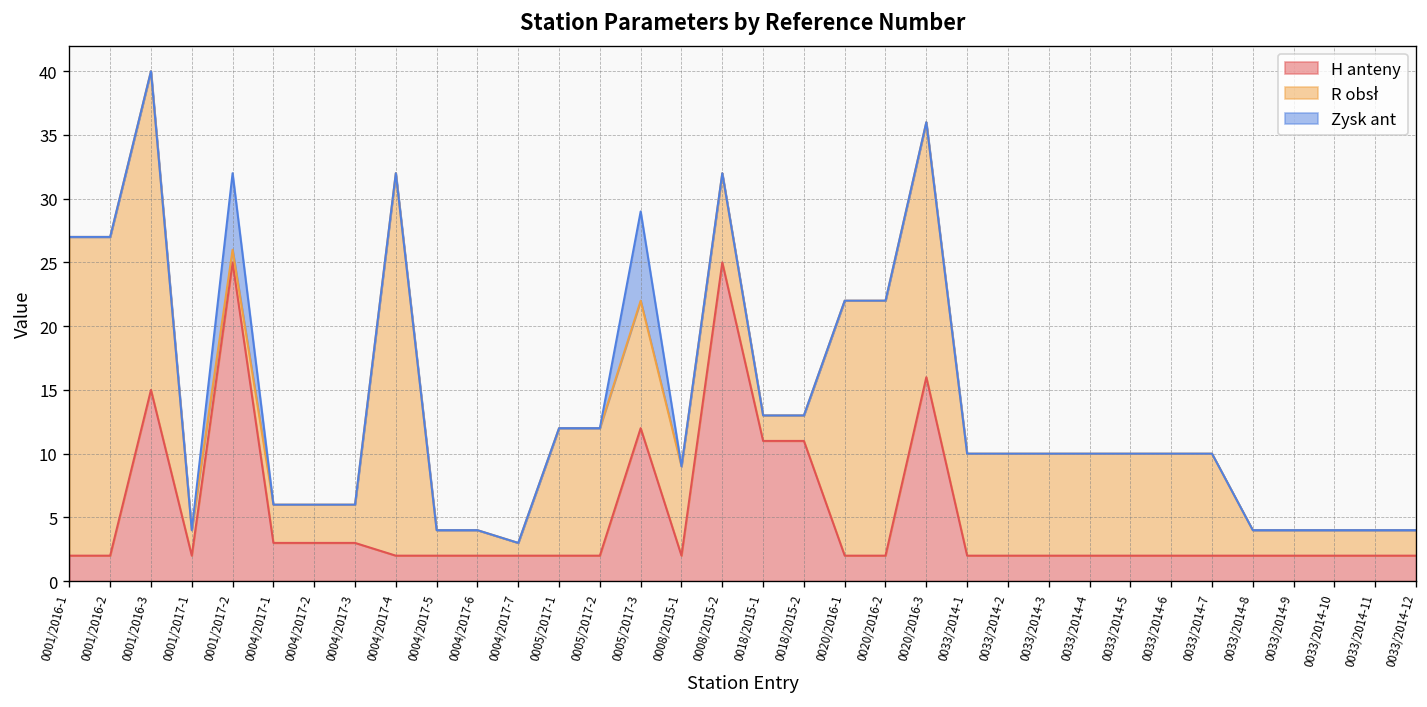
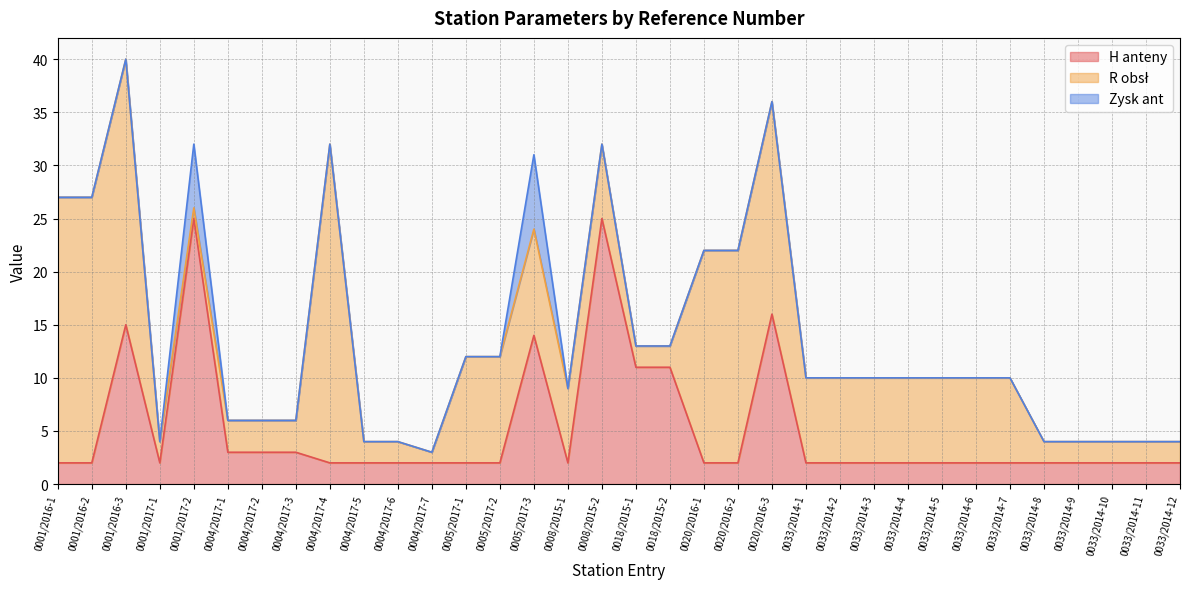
  {
    "H anteny": {
      "0001/2016-1": 2,
      "0001/2016-2": 2,
      "0001/2016-3": 15,
      "0001/2017-1": 2,
      "0001/2017-2": 25,
      "0004/2017-1": 3,
      "0004/2017-2": 3,
      "0004/2017-3": 3,
      "0004/2017-4": 2,
      "0004/2017-5": 2,
      "0004/2017-6": 2,
      "0004/2017-7": 2,
      "0005/2017-1": 2,
      "0005/2017-2": 2,
-     "0005/2017-3": 12,
+     "0005/2017-3": 14,
      "0008/2015-1": 2,
      "0008/2015-2": 25,
      "0018/2015-1": 11,
      "0018/2015-2": 11,
      "0020/2016-1": 2,
      "0020/2016-2": 2,
      "0020/2016-3": 16,
      "0033/2014-1": 2,
      "0033/2014-2": 2,
      "0033/2014-3": 2,
      "0033/2014-4": 2,
      "0033/2014-5": 2,
      "0033/2014-6": 2,
      "0033/2014-7": 2,
      "0033/2014-8": 2,
      "0033/2014-9": 2,
      "0033/2014-10": 2,
      "0033/2014-11": 2,
      "0033/2014-12": 2
    },
    "R obsł": {
      "0001/2017-2": 1,
      "0005/2017-3": 10
    },
    "Zysk ant": {
      "0001/2017-2": 6,
      "0005/2017-3": 7
    }
  }
